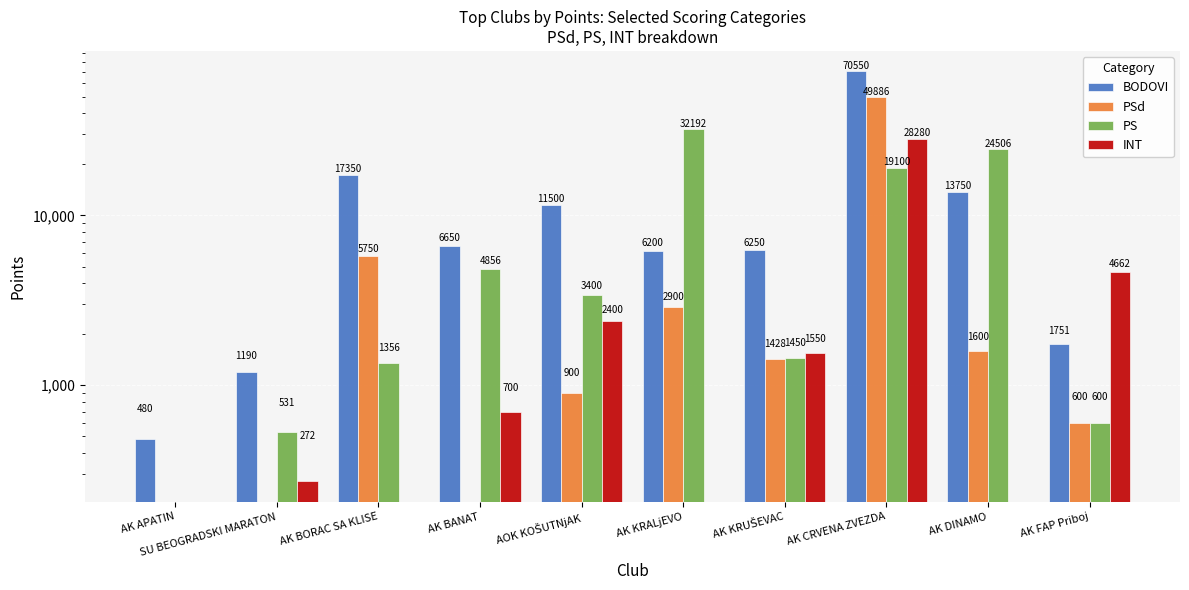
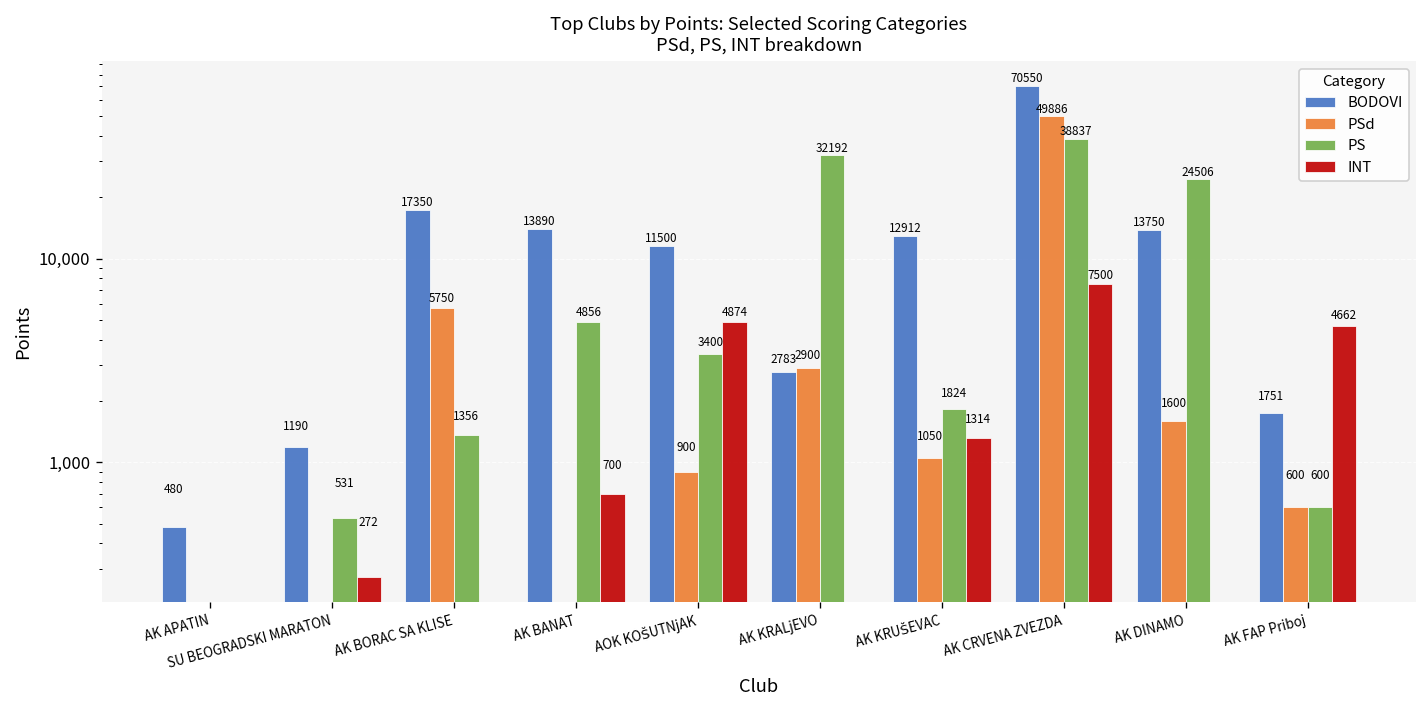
  {
    "BODOVI": {
      "SU BEOGRADSKI MARATON": 1190,
      "AK BORAC SA KLISE": 17350,
-     "AK BANAT": 6650,
+     "AK BANAT": 13890,
      "AOK KOŠUTNjAK": 11500,
-     "AK KRALjEVO": 6200,
-     "AK KRUŠEVAC": 6250,
+     "AK KRALjEVO": 2783,
+     "AK KRUŠEVAC": 12912,
      "AK CRVENA ZVEZDA": 70550,
      "AK DINAMO": 13750,
      "AK FAP Priboj": 1751
    },
    "PSd": {
      "AK BORAC SA KLISE": 5750,
      "AOK KOŠUTNjAK": 900,
      "AK KRALjEVO": 2900,
-     "AK KRUŠEVAC": 1428,
+     "AK KRUŠEVAC": 1050,
      "AK CRVENA ZVEZDA": 49886,
      "AK DINAMO": 1600,
      "AK FAP Priboj": 600
    },
    "PS": {
      "SU BEOGRADSKI MARATON": 531,
      "AK BORAC SA KLISE": 1356,
      "AK BANAT": 4856,
      "AOK KOŠUTNjAK": 3400,
      "AK KRALjEVO": 32192,
-     "AK KRUŠEVAC": 1450,
-     "AK CRVENA ZVEZDA": 19100,
+     "AK KRUŠEVAC": 1824,
+     "AK CRVENA ZVEZDA": 38837,
      "AK DINAMO": 24506,
      "AK FAP Priboj": 600
    },
    "INT": {
      "AK BANAT": 700,
-     "AOK KOŠUTNjAK": 2400,
-     "AK KRUŠEVAC": 1550,
-     "AK CRVENA ZVEZDA": 28280,
+     "AOK KOŠUTNjAK": 4874,
+     "AK KRUŠEVAC": 1314,
+     "AK CRVENA ZVEZDA": 7500,
      "AK FAP Priboj": 4662
    }
  }
